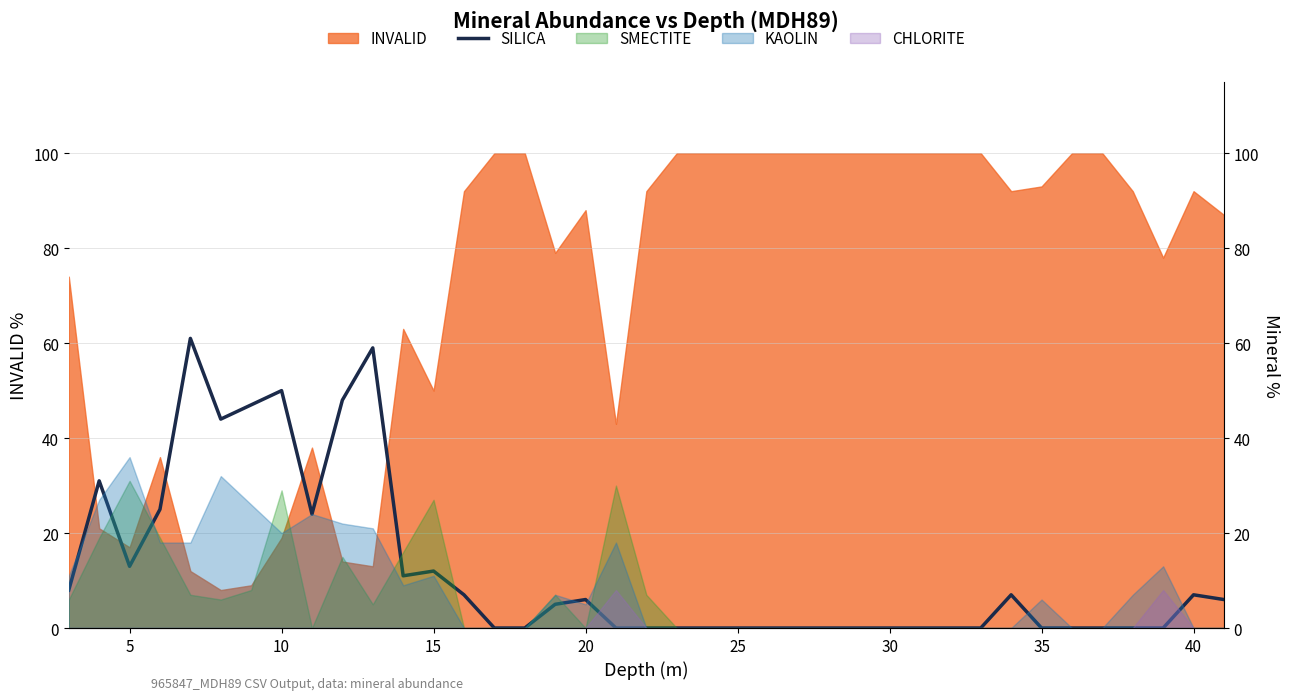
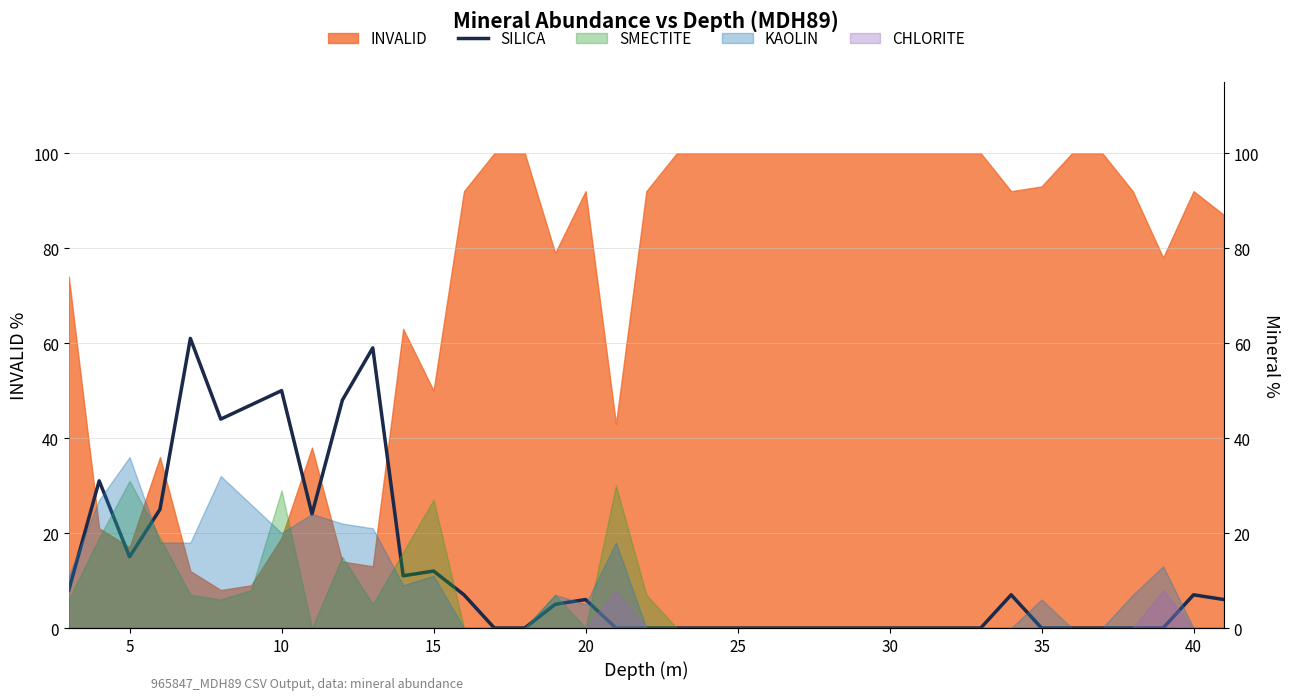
  {
    "SILICA": {
-     "5": 13,
+     "5": 15,
      "10": 50,
      "15": 12,
      "20": 6,
      "25": 0,
      "30": 0,
      "35": 0,
      "40": 7
    },
    "INVALID": {
      "5": 17,
      "10": 19,
      "15": 50,
-     "20": 88,
+     "20": 92,
      "25": 100,
      "30": 100,
      "35": 93,
      "40": 92
    },
    "SMECTITE": {
      "5": 31,
      "10": 29,
      "15": 27
    },
    "KAOLIN": {
      "5": 36,
      "10": 20,
      "15": 11,
      "20": 5,
      "35": 6
    },
    "CHLORITE": {
      "5": 0,
      "10": 0,
      "15": 0
    }
  }
